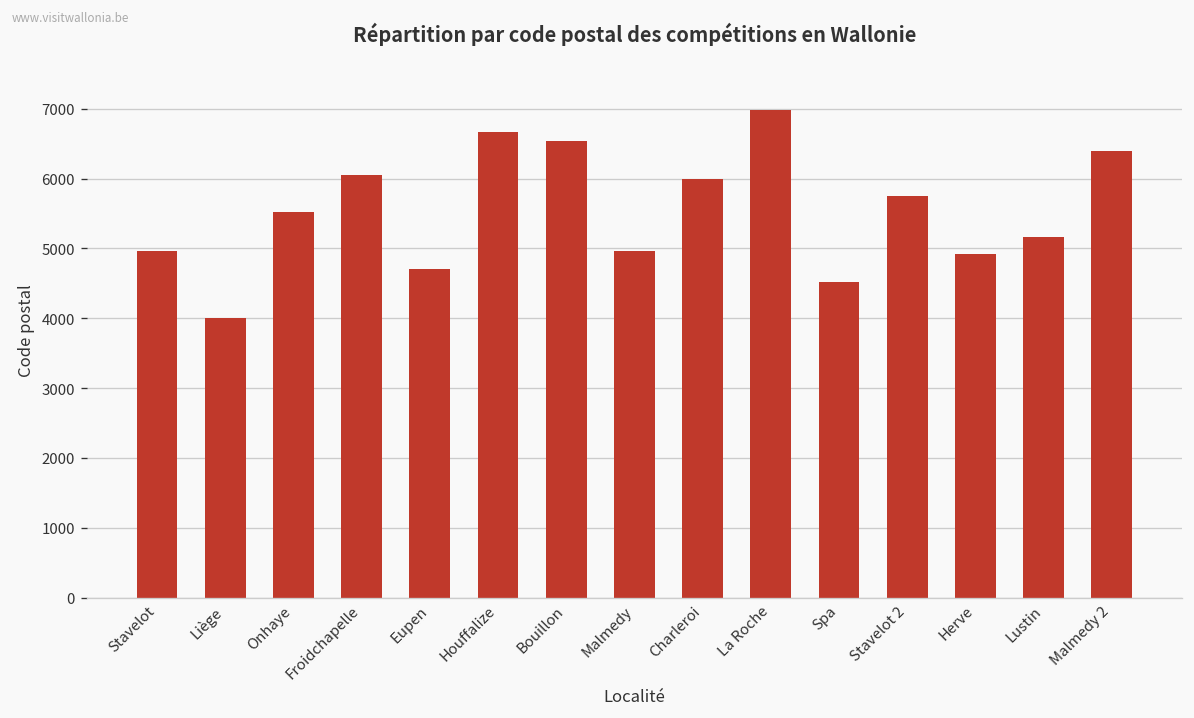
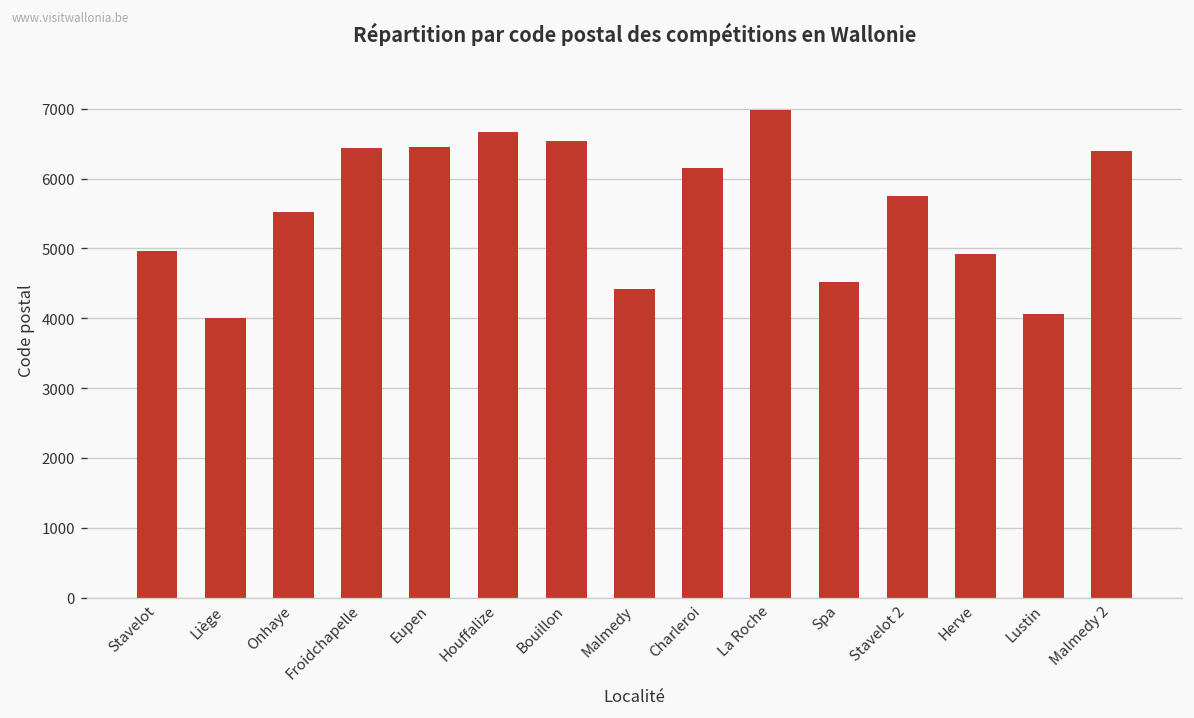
  {
    "Stavelot": 5000,
    "Liège": 4000,
    "Onhaye": 5500,
-   "Froidchapelle": 6000,
-   "Eupen": 4700,
+   "Froidchapelle": 6400,
+   "Eupen": 6500,
    "Houffalize": 6700,
    "Bouillon": 6500,
-   "Malmedy": 5000,
-   "Charleroi": 6000,
+   "Malmedy": 4400,
+   "Charleroi": 6100,
    "La Roche": 7000,
    "Spa": 4500,
    "Stavelot 2": 5800,
    "Herve": 4900,
-   "Lustin": 5200,
+   "Lustin": 4100,
    "Malmedy 2": 6400
  }
